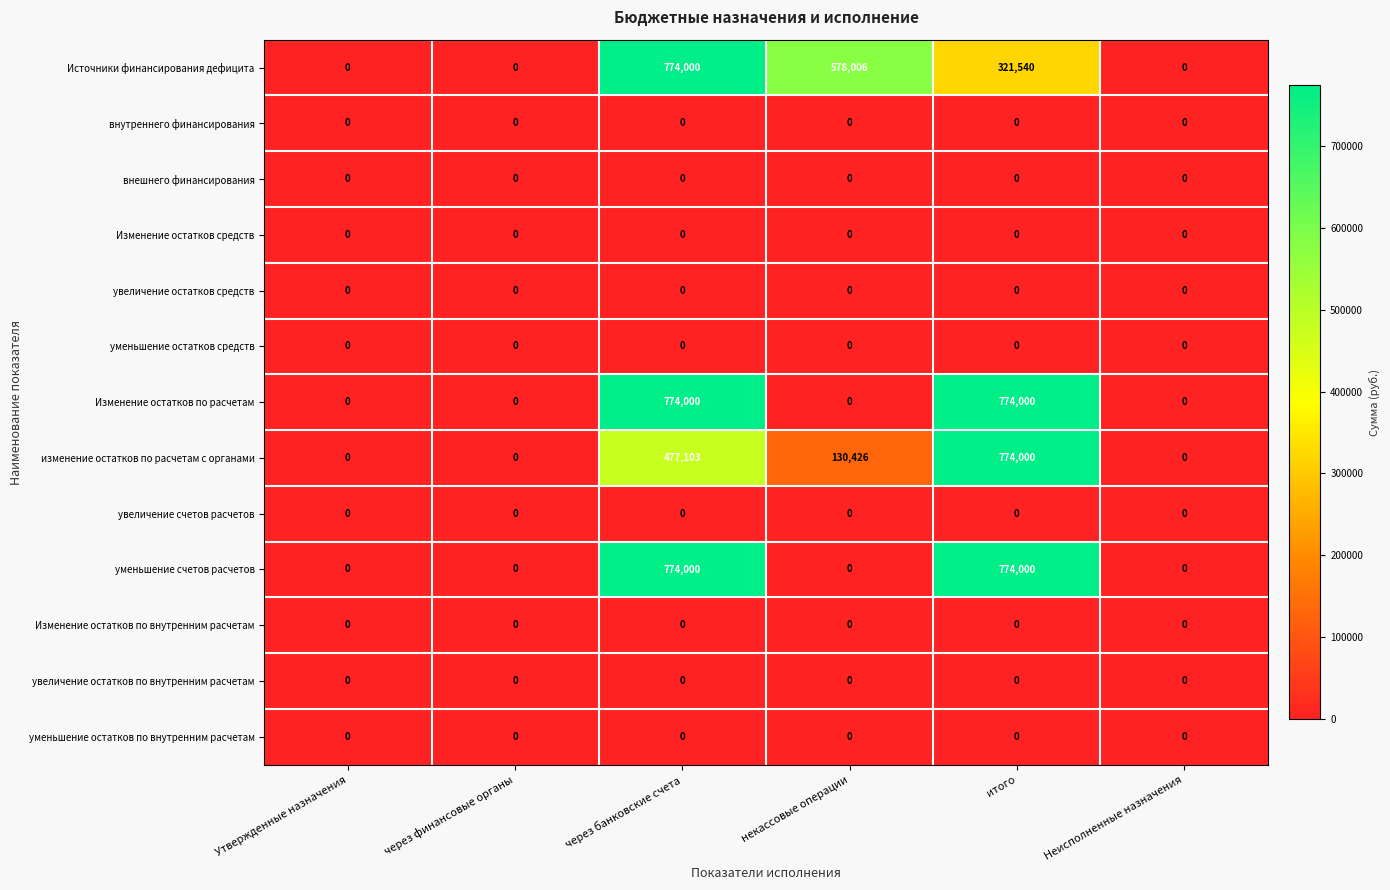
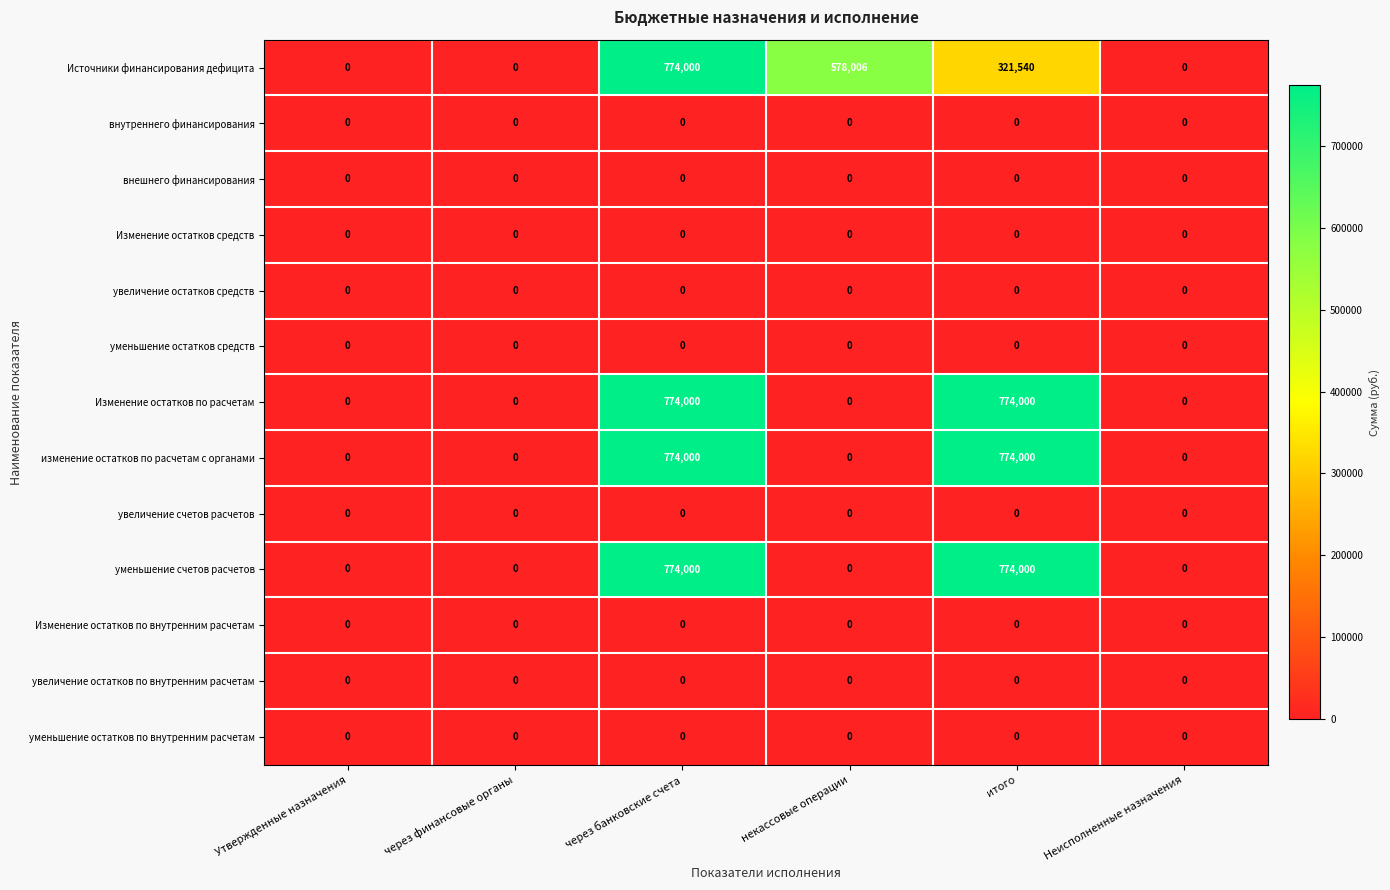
  {
    "Источники финансирования дефицита": {
      "Утвержденные назначения": "0",
      "через финансовые органы": "0",
      "через банковские счета": "774,000",
      "некассовые операции": "578,006",
      "итого": "321,540",
      "Неисполненные назначения": "0"
    },
    "внутреннего финансирования": {
      "Утвержденные назначения": "0",
      "через финансовые органы": "0",
      "через банковские счета": "0",
      "некассовые операции": "0",
      "итого": "0",
      "Неисполненные назначения": "0"
    },
    "внешнего финансирования": {
      "Утвержденные назначения": "0",
      "через финансовые органы": "0",
      "через банковские счета": "0",
      "некассовые операции": "0",
      "итого": "0",
      "Неисполненные назначения": "0"
    },
    "Изменение остатков средств": {
      "Утвержденные назначения": "0",
      "через финансовые органы": "0",
      "через банковские счета": "0",
      "некассовые операции": "0",
      "итого": "0",
      "Неисполненные назначения": "0"
    },
    "увеличение остатков средств": {
      "Утвержденные назначения": "0",
      "через финансовые органы": "0",
      "через банковские счета": "0",
      "некассовые операции": "0",
      "итого": "0",
      "Неисполненные назначения": "0"
    },
    "уменьшение остатков средств": {
      "Утвержденные назначения": "0",
      "через финансовые органы": "0",
      "через банковские счета": "0",
      "некассовые операции": "0",
      "итого": "0",
      "Неисполненные назначения": "0"
    },
    "Изменение остатков по расчетам": {
      "Утвержденные назначения": "0",
      "через финансовые органы": "0",
      "через банковские счета": "774,000",
      "некассовые операции": "0",
      "итого": "774,000",
      "Неисполненные назначения": "0"
    },
    "изменение остатков по расчетам с органами": {
      "Утвержденные назначения": "0",
      "через финансовые органы": "0",
-     "через банковские счета": "477,103",
-     "некассовые операции": "130,426",
+     "через банковские счета": "774,000",
+     "некассовые операции": "0",
      "итого": "774,000",
      "Неисполненные назначения": "0"
    },
    "увеличение счетов расчетов": {
      "Утвержденные назначения": "0",
      "через финансовые органы": "0",
      "через банковские счета": "0",
      "некассовые операции": "0",
      "итого": "0",
      "Неисполненные назначения": "0"
    },
    "уменьшение счетов расчетов": {
      "Утвержденные назначения": "0",
      "через финансовые органы": "0",
      "через банковские счета": "774,000",
      "некассовые операции": "0",
      "итого": "774,000",
      "Неисполненные назначения": "0"
    },
    "Изменение остатков по внутренним расчетам": {
      "Утвержденные назначения": "0",
      "через финансовые органы": "0",
      "через банковские счета": "0",
      "некассовые операции": "0",
      "итого": "0",
      "Неисполненные назначения": "0"
    },
    "увеличение остатков по внутренним расчетам": {
      "Утвержденные назначения": "0",
      "через финансовые органы": "0",
      "через банковские счета": "0",
      "некассовые операции": "0",
      "итого": "0",
      "Неисполненные назначения": "0"
    },
    "уменьшение остатков по внутренним расчетам": {
      "Утвержденные назначения": "0",
      "через финансовые органы": "0",
      "через банковские счета": "0",
      "некассовые операции": "0",
      "итого": "0",
      "Неисполненные назначения": "0"
    }
  }
